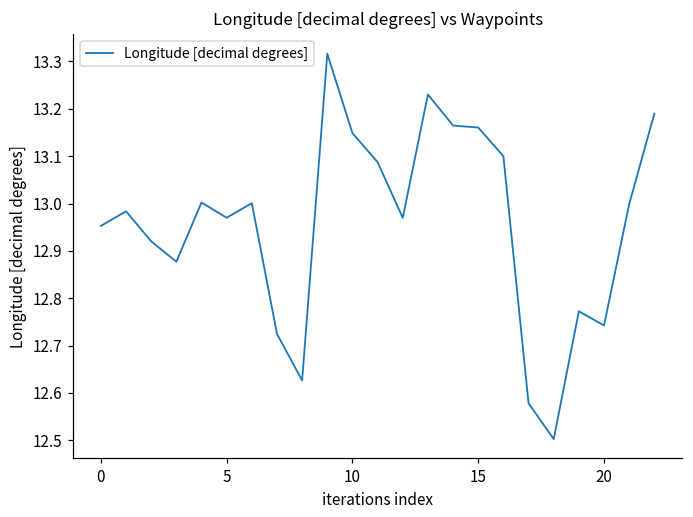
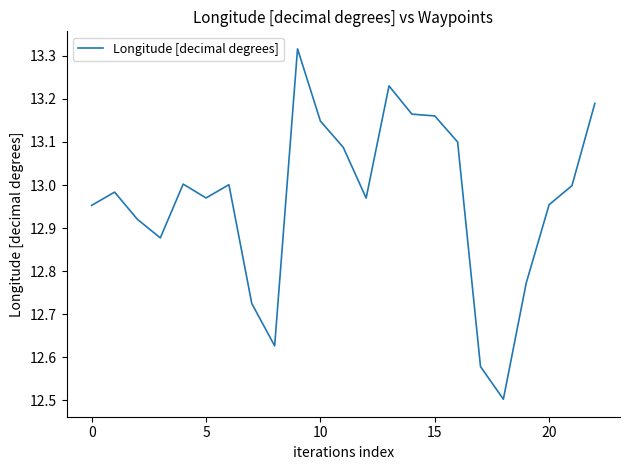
  {
    "0": 12.95,
    "5": 12.97,
    "10": 13.15,
    "15": 13.16,
-   "20": 12.74
+   "20": 12.95
  }
